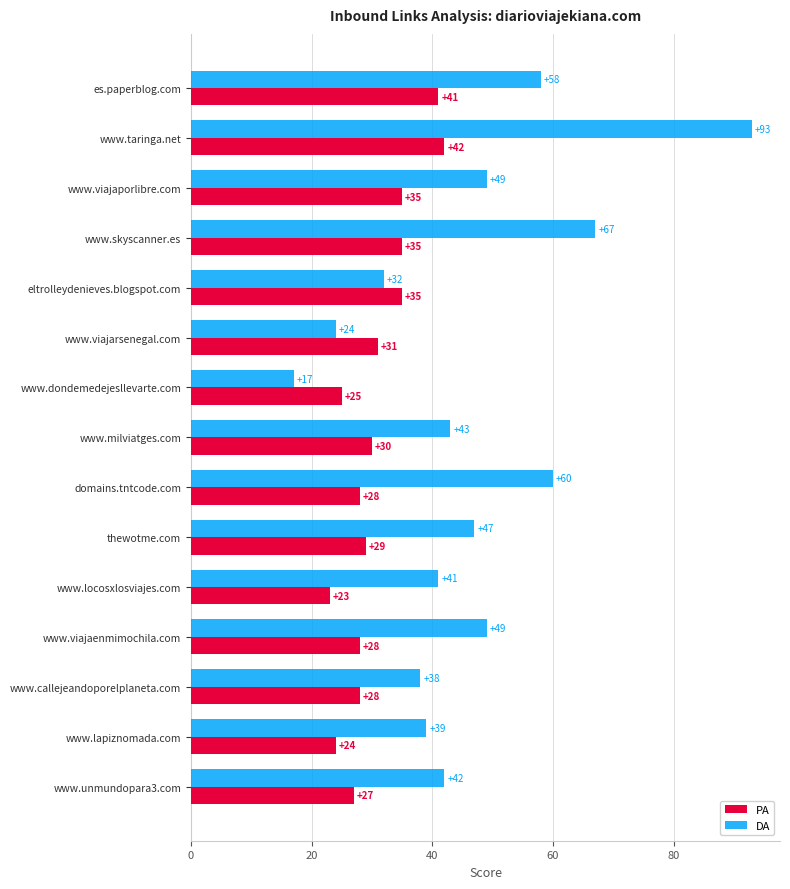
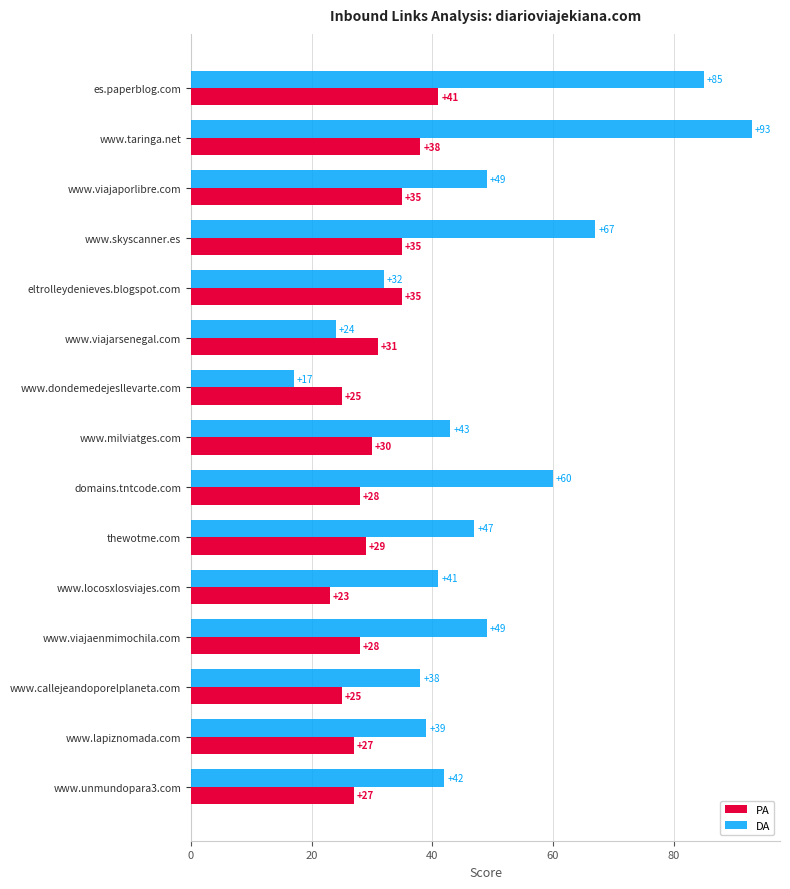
  {
    "PA": {
      "es.paperblog.com": "+41",
-     "www.taringa.net": "+42",
+     "www.taringa.net": "+38",
      "www.viajaporlibre.com": "+35",
      "www.skyscanner.es": "+35",
      "eltrolleydenieves.blogspot.com": "+35",
      "www.viajarsenegal.com": "+31",
      "www.dondemedejesllevarte.com": "+25",
      "www.milviatges.com": "+30",
      "domains.tntcode.com": "+28",
      "thewotme.com": "+29",
      "www.locosxlosviajes.com": "+23",
      "www.viajaenmimochila.com": "+28",
-     "www.callejeandoporelplaneta.com": "+28",
-     "www.lapiznomada.com": "+24",
+     "www.callejeandoporelplaneta.com": "+25",
+     "www.lapiznomada.com": "+27",
      "www.unmundopara3.com": "+27"
    },
    "DA": {
-     "es.paperblog.com": "+58",
+     "es.paperblog.com": "+85",
      "www.taringa.net": "+93",
      "www.viajaporlibre.com": "+49",
      "www.skyscanner.es": "+67",
      "eltrolleydenieves.blogspot.com": "+32",
      "www.viajarsenegal.com": "+24",
      "www.dondemedejesllevarte.com": "+17",
      "www.milviatges.com": "+43",
      "domains.tntcode.com": "+60",
      "thewotme.com": "+47",
      "www.locosxlosviajes.com": "+41",
      "www.viajaenmimochila.com": "+49",
      "www.callejeandoporelplaneta.com": "+38",
      "www.lapiznomada.com": "+39",
      "www.unmundopara3.com": "+42"
    }
  }
